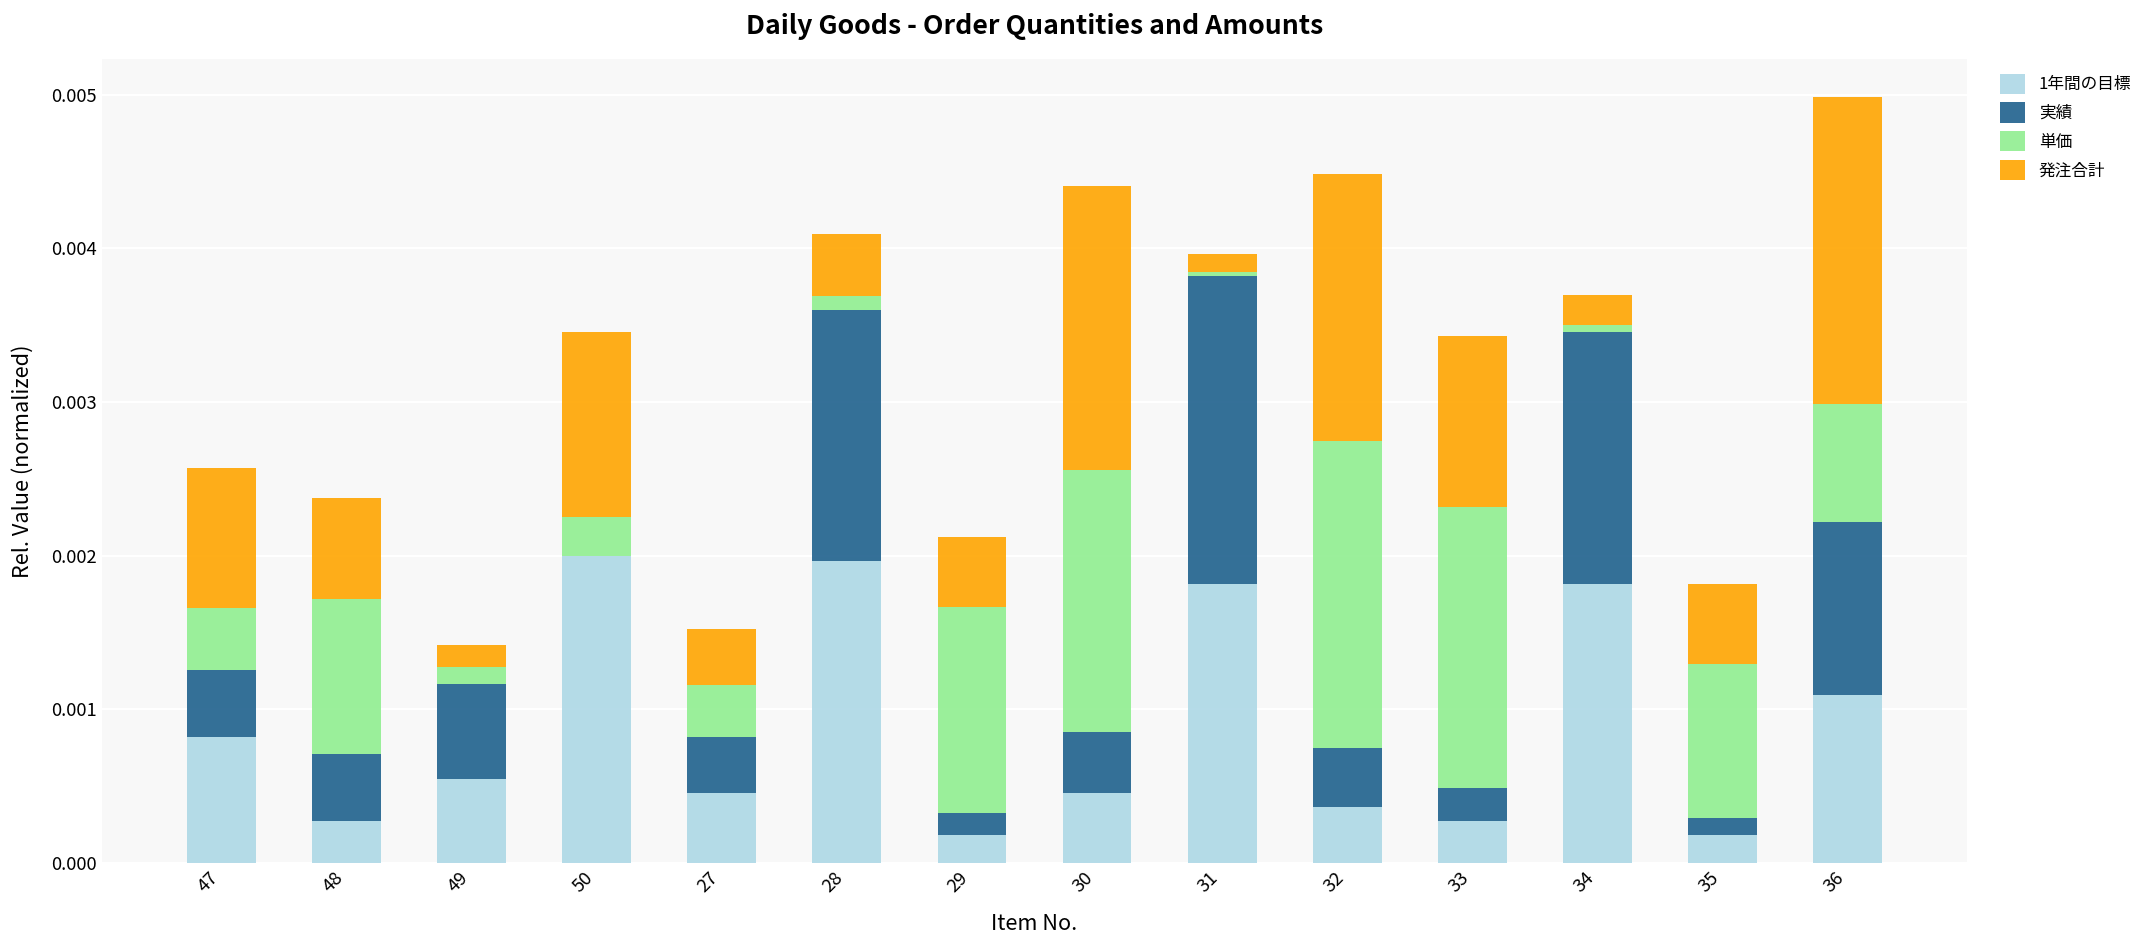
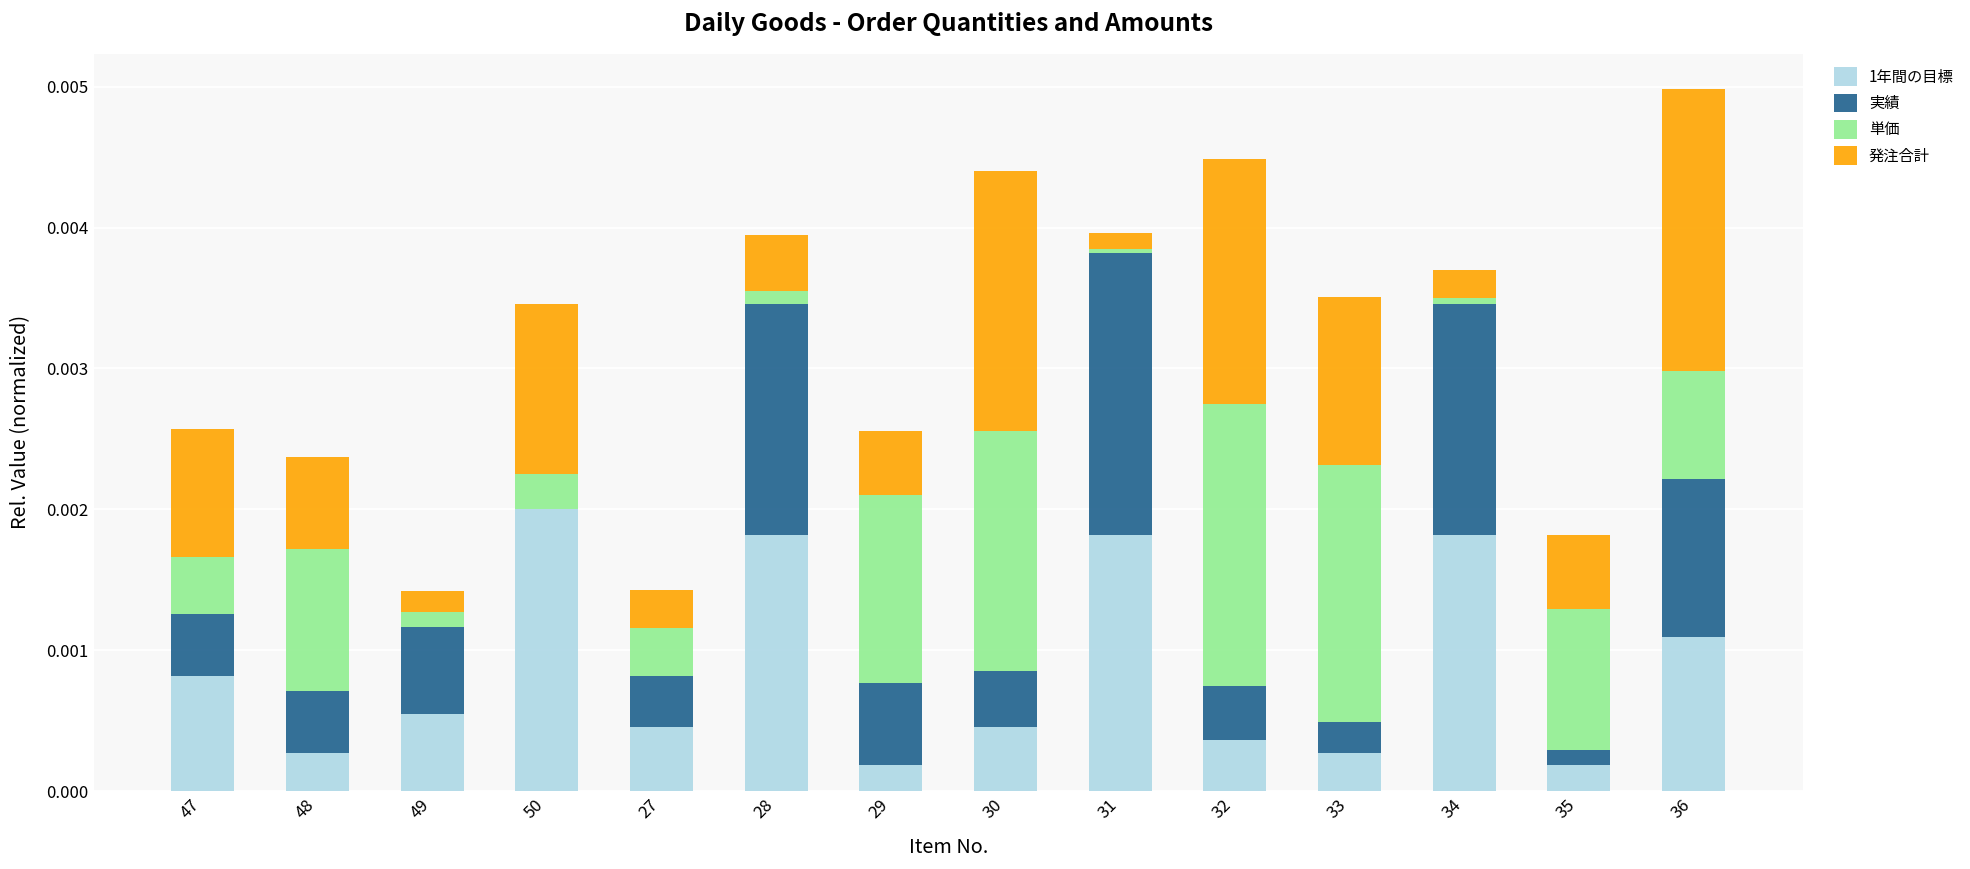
  {
    "1年間の目標": {
      "47": 0.00082,
      "48": 0.00027,
      "49": 0.00055,
      "50": 0.00200,
      "27": 0.00045,
-     "28": 0.00196,
+     "28": 0.00182,
      "29": 0.00018,
      "30": 0.00045,
      "31": 0.00182,
      "32": 0.00036,
      "33": 0.00027,
      "34": 0.00182,
      "35": 0.00018,
      "36": 0.00109
    },
    "実績": {
      "47": 0.00044,
      "48": 0.00044,
      "49": 0.00062,
      "50": 0.00000,
      "27": 0.00036,
      "28": 0.00164,
-     "29": 0.00015,
+     "29": 0.00058,
      "30": 0.00040,
      "31": 0.00200,
      "32": 0.00038,
      "33": 0.00022,
      "34": 0.00164,
      "35": 0.00011,
      "36": 0.00113
    },
    "単価": {
      "47": 0.00041,
      "48": 0.00101,
      "49": 0.00011,
      "50": 0.00025,
      "27": 0.00034,
      "28": 0.00009,
      "29": 0.00134,
      "30": 0.00170,
      "31": 0.00003,
      "32": 0.00200,
      "33": 0.00183,
      "34": 0.00004,
      "35": 0.00100,
      "36": 0.00077
    },
    "発注合計": {
      "47": 0.00091,
      "48": 0.00066,
      "49": 0.00014,
      "50": 0.00120,
-     "27": 0.00037,
+     "27": 0.00028,
      "28": 0.00040,
      "29": 0.00045,
      "30": 0.00185,
      "31": 0.00012,
      "32": 0.00174,
-     "33": 0.00111,
+     "33": 0.00119,
      "34": 0.00020,
      "35": 0.00052,
      "36": 0.00200
    }
  }
